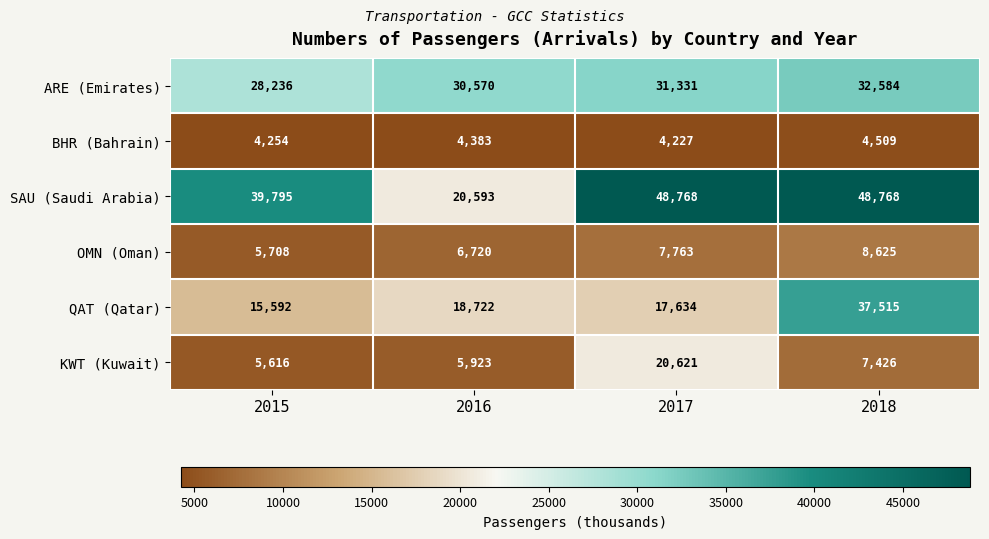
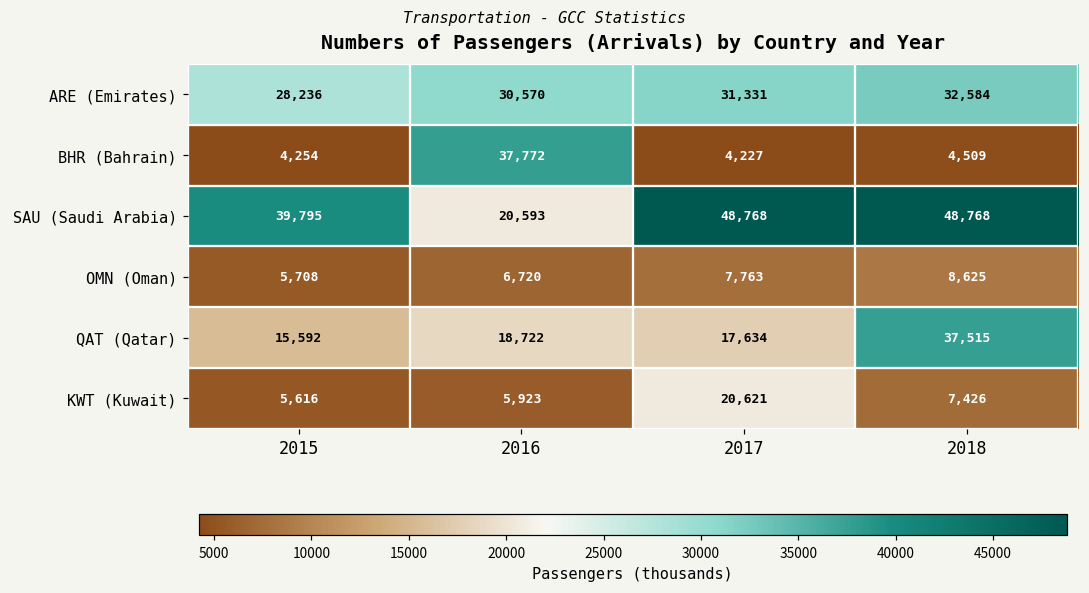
  {
    "ARE (Emirates)": {
      "2015": "28,236",
      "2016": "30,570",
      "2017": "31,331",
      "2018": "32,584"
    },
    "BHR (Bahrain)": {
      "2015": "4,254",
-     "2016": "4,383",
+     "2016": "37,772",
      "2017": "4,227",
      "2018": "4,509"
    },
    "SAU (Saudi Arabia)": {
      "2015": "39,795",
      "2016": "20,593",
      "2017": "48,768",
      "2018": "48,768"
    },
    "OMN (Oman)": {
      "2015": "5,708",
      "2016": "6,720",
      "2017": "7,763",
      "2018": "8,625"
    },
    "QAT (Qatar)": {
      "2015": "15,592",
      "2016": "18,722",
      "2017": "17,634",
      "2018": "37,515"
    },
    "KWT (Kuwait)": {
      "2015": "5,616",
      "2016": "5,923",
      "2017": "20,621",
      "2018": "7,426"
    }
  }
